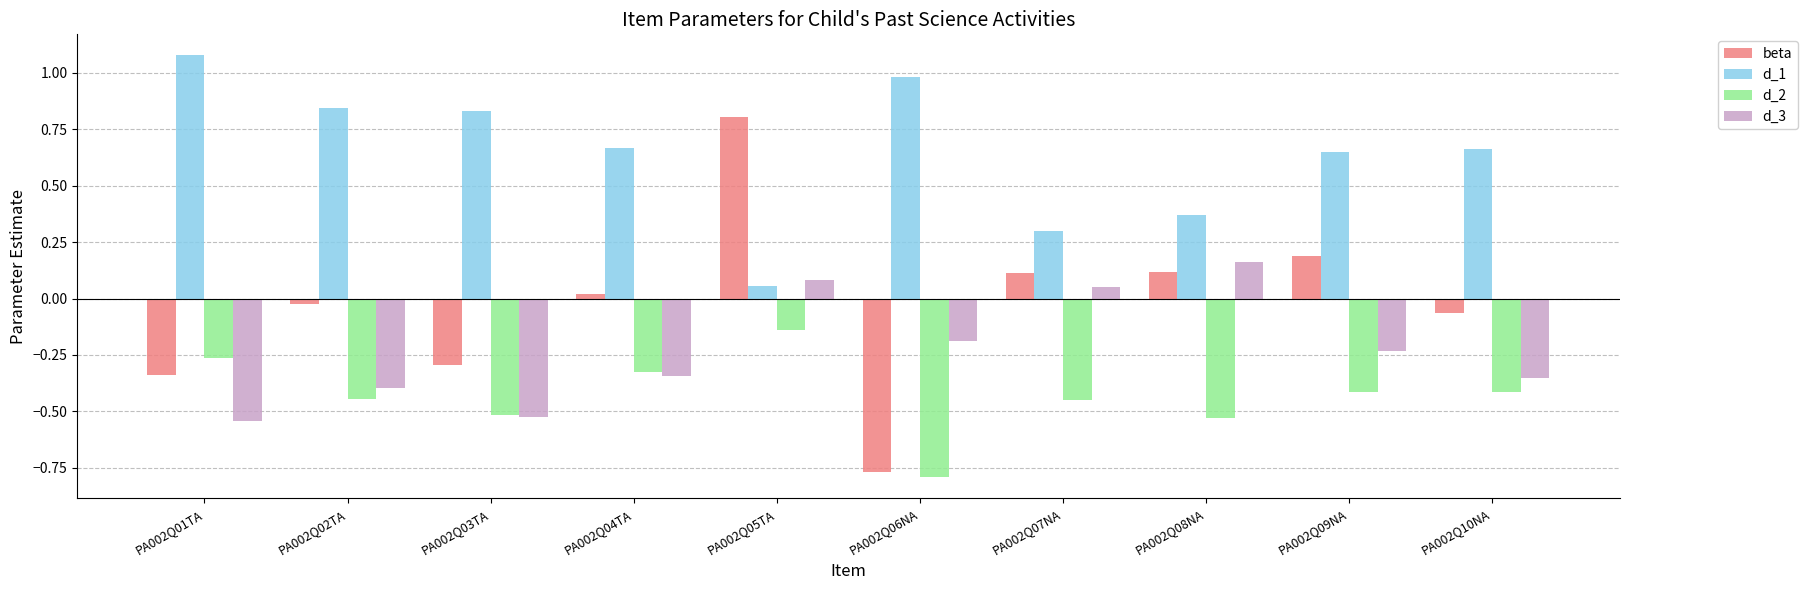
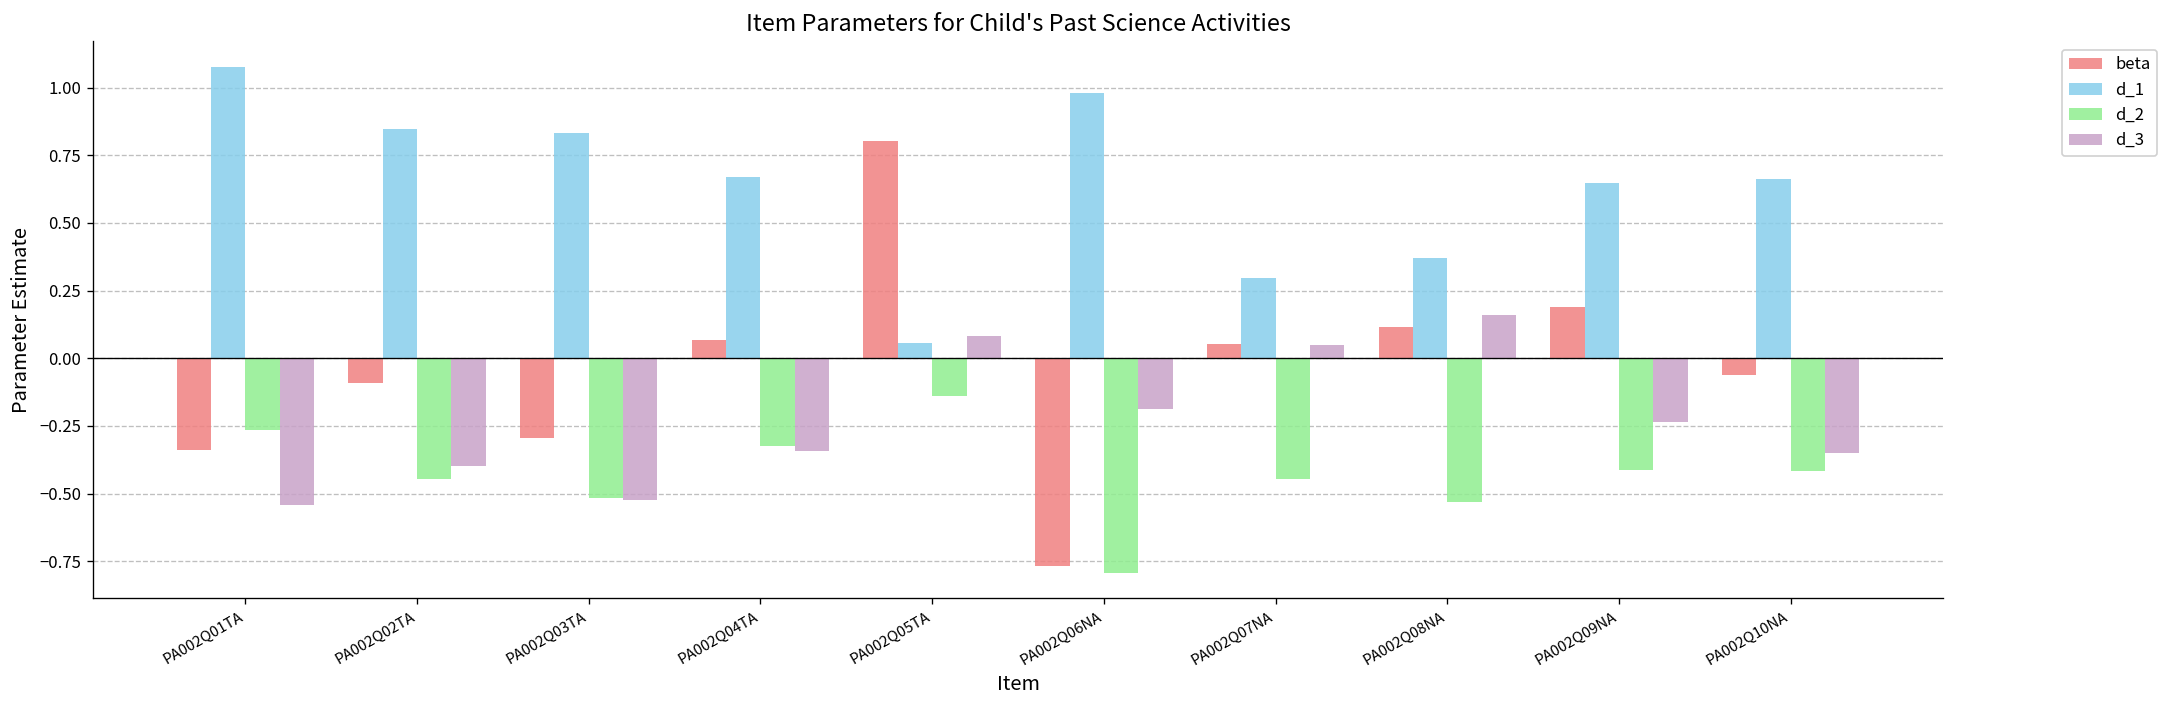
  {
    "beta": {
      "PA002Q01TA": -0.34,
-     "PA002Q02TA": -0.03,
+     "PA002Q02TA": -0.09,
      "PA002Q03TA": -0.29,
-     "PA002Q04TA": 0.02,
+     "PA002Q04TA": 0.07,
      "PA002Q05TA": 0.80,
      "PA002Q06NA": -0.77,
-     "PA002Q07NA": 0.11,
+     "PA002Q07NA": 0.05,
      "PA002Q08NA": 0.12,
      "PA002Q09NA": 0.19,
      "PA002Q10NA": -0.06
    },
    "d_1": {
      "PA002Q01TA": 1.08,
      "PA002Q02TA": 0.85,
      "PA002Q03TA": 0.83,
      "PA002Q04TA": 0.67,
      "PA002Q05TA": 0.06,
      "PA002Q06NA": 0.98,
      "PA002Q07NA": 0.30,
      "PA002Q08NA": 0.37,
      "PA002Q09NA": 0.65,
      "PA002Q10NA": 0.66
    },
    "d_2": {
      "PA002Q01TA": -0.26,
      "PA002Q02TA": -0.45,
      "PA002Q03TA": -0.52,
      "PA002Q04TA": -0.32,
      "PA002Q05TA": -0.14,
      "PA002Q06NA": -0.79,
      "PA002Q07NA": -0.45,
      "PA002Q08NA": -0.53,
      "PA002Q09NA": -0.41,
      "PA002Q10NA": -0.42
    },
    "d_3": {
      "PA002Q01TA": -0.54,
      "PA002Q02TA": -0.40,
      "PA002Q03TA": -0.52,
      "PA002Q04TA": -0.34,
      "PA002Q05TA": 0.08,
      "PA002Q06NA": -0.19,
      "PA002Q07NA": 0.05,
      "PA002Q08NA": 0.16,
      "PA002Q09NA": -0.23,
      "PA002Q10NA": -0.35
    }
  }
